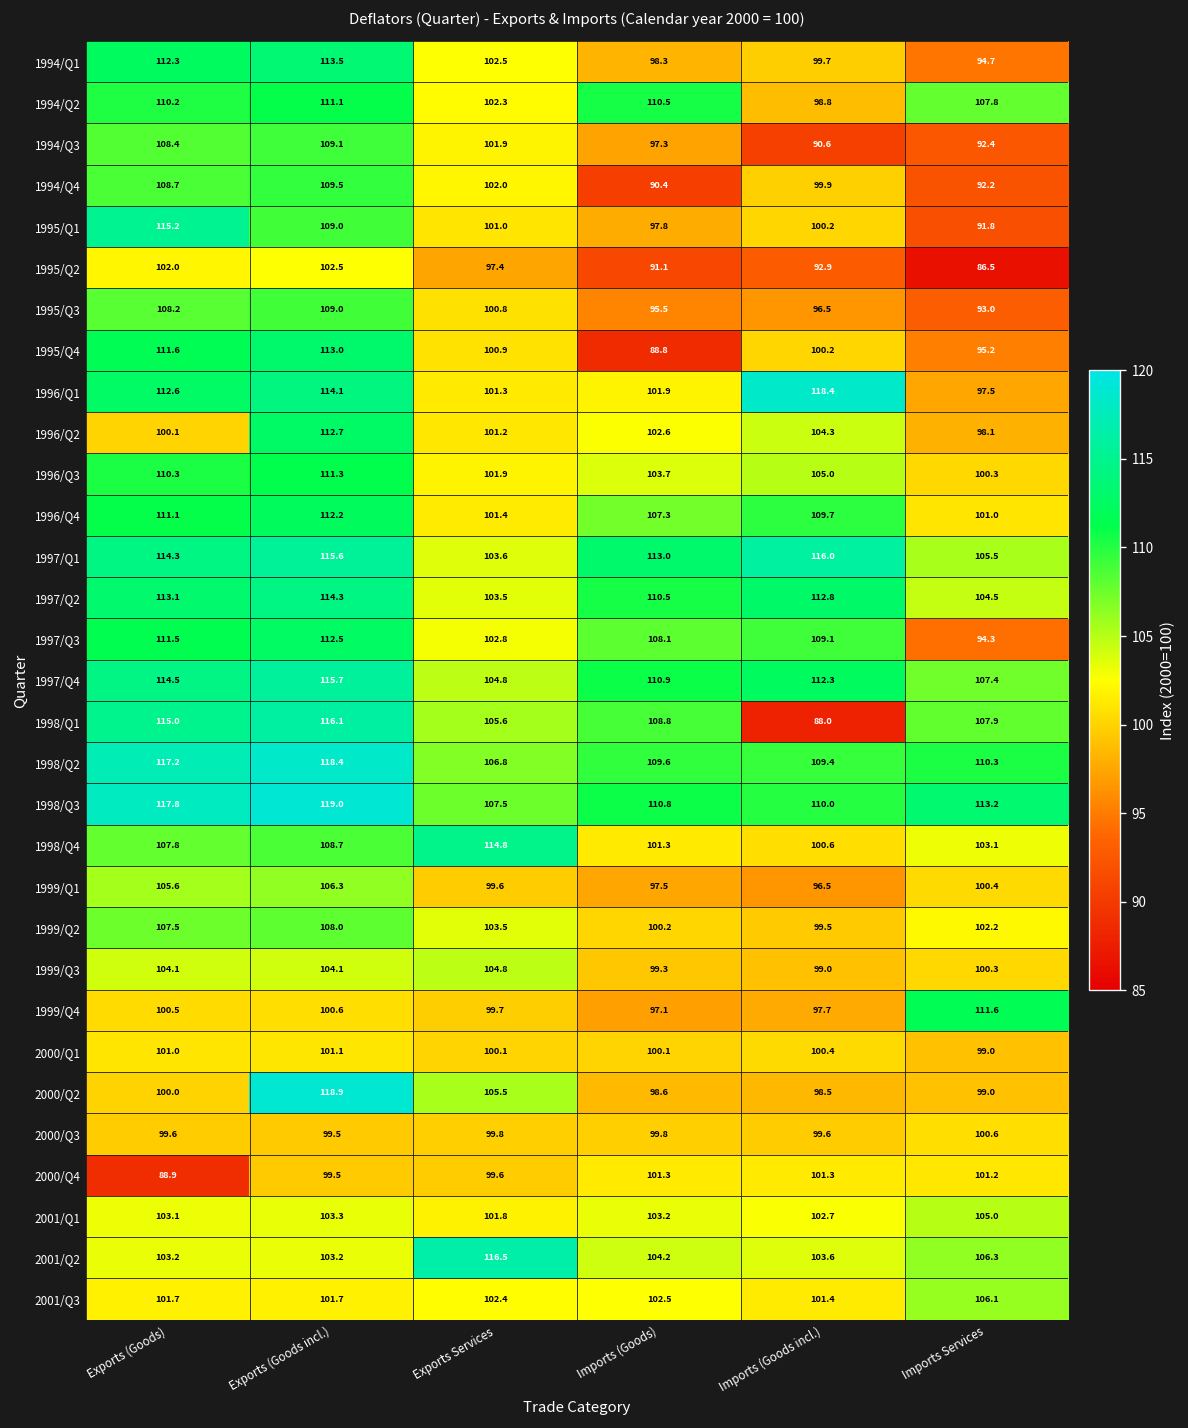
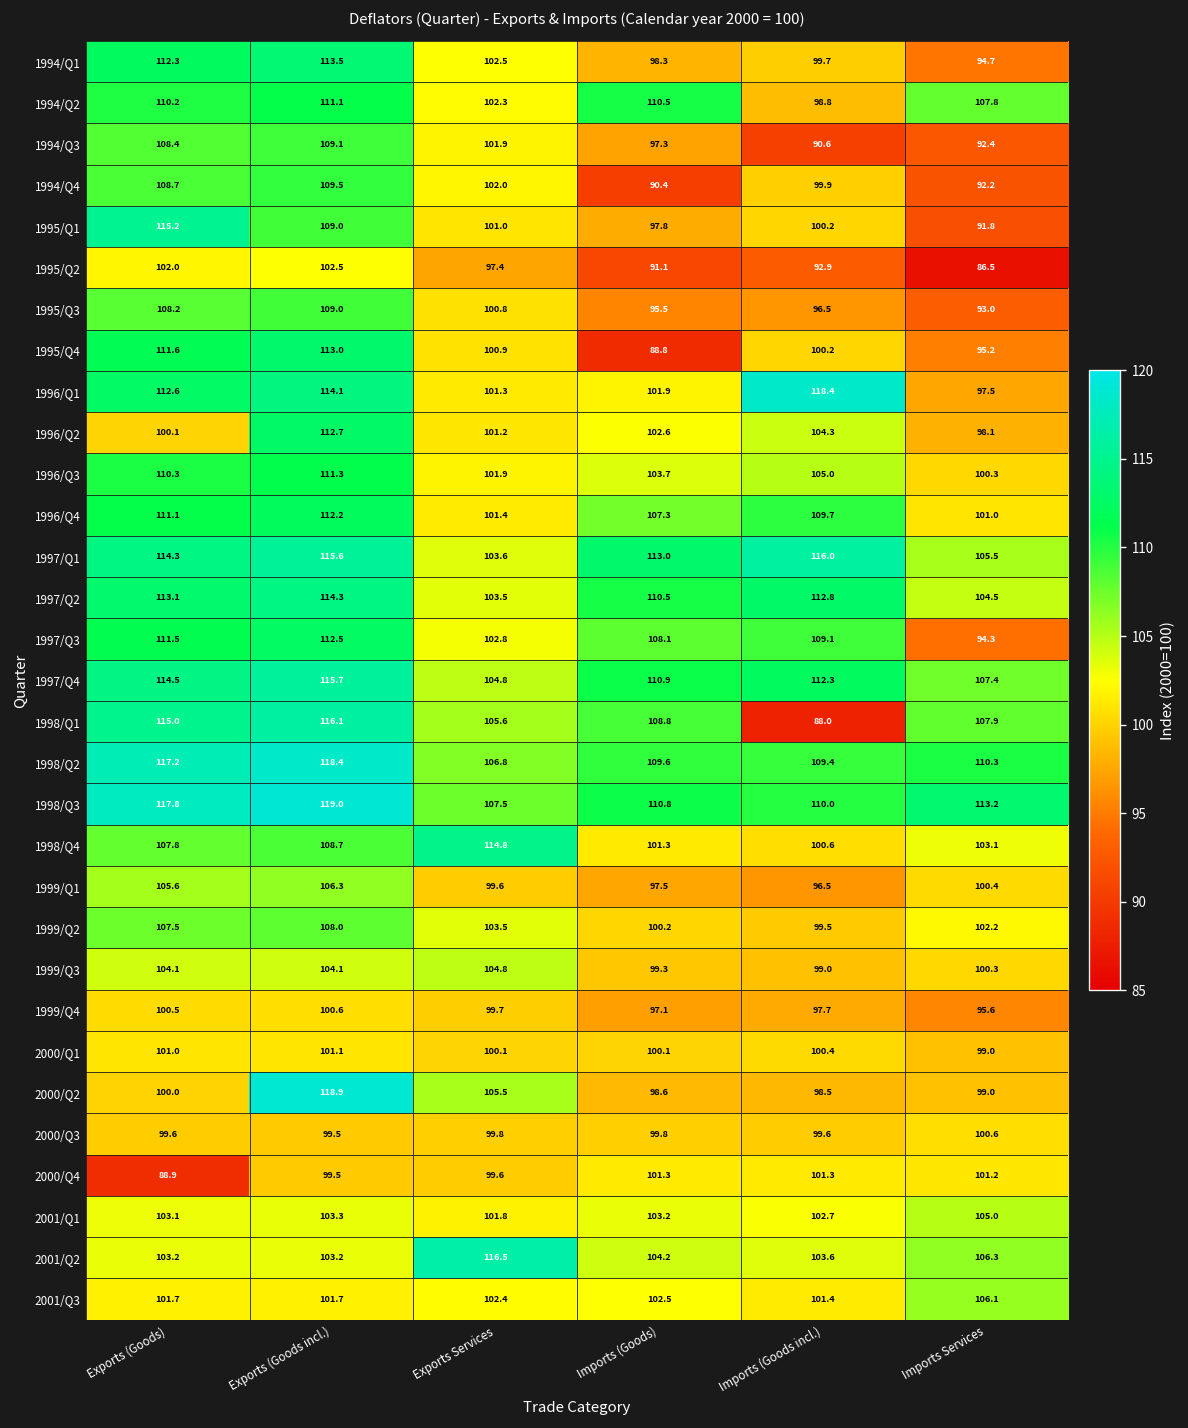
  {
    "1994/Q1": {
      "Exports (Goods)": 112.3,
      "Exports (Goods incl.)": 113.5,
      "Exports Services": 102.5,
      "Imports (Goods)": 98.3,
      "Imports (Goods incl.)": 99.7,
      "Imports Services": 94.7
    },
    "1994/Q2": {
      "Exports (Goods)": 110.2,
      "Exports (Goods incl.)": 111.1,
      "Exports Services": 102.3,
      "Imports (Goods)": 110.5,
      "Imports (Goods incl.)": 98.8,
      "Imports Services": 107.8
    },
    "1994/Q3": {
      "Exports (Goods)": 108.4,
      "Exports (Goods incl.)": 109.1,
      "Exports Services": 101.9,
      "Imports (Goods)": 97.3,
      "Imports (Goods incl.)": 90.6,
      "Imports Services": 92.4
    },
    "1994/Q4": {
      "Exports (Goods)": 108.7,
      "Exports (Goods incl.)": 109.5,
      "Exports Services": 102.0,
      "Imports (Goods)": 90.4,
      "Imports (Goods incl.)": 99.9,
      "Imports Services": 92.2
    },
    "1995/Q1": {
      "Exports (Goods)": 115.2,
      "Exports (Goods incl.)": 109.0,
      "Exports Services": 101.0,
      "Imports (Goods)": 97.8,
      "Imports (Goods incl.)": 100.2,
      "Imports Services": 91.8
    },
    "1995/Q2": {
      "Exports (Goods)": 102.0,
      "Exports (Goods incl.)": 102.5,
      "Exports Services": 97.4,
      "Imports (Goods)": 91.1,
      "Imports (Goods incl.)": 92.9,
      "Imports Services": 86.5
    },
    "1995/Q3": {
      "Exports (Goods)": 108.2,
      "Exports (Goods incl.)": 109.0,
      "Exports Services": 100.8,
      "Imports (Goods)": 95.5,
      "Imports (Goods incl.)": 96.5,
      "Imports Services": 93.0
    },
    "1995/Q4": {
      "Exports (Goods)": 111.6,
      "Exports (Goods incl.)": 113.0,
      "Exports Services": 100.9,
      "Imports (Goods)": 88.8,
      "Imports (Goods incl.)": 100.2,
      "Imports Services": 95.2
    },
    "1996/Q1": {
      "Exports (Goods)": 112.6,
      "Exports (Goods incl.)": 114.1,
      "Exports Services": 101.3,
      "Imports (Goods)": 101.9,
      "Imports (Goods incl.)": 118.4,
      "Imports Services": 97.5
    },
    "1996/Q2": {
      "Exports (Goods)": 100.1,
      "Exports (Goods incl.)": 112.7,
      "Exports Services": 101.2,
      "Imports (Goods)": 102.6,
      "Imports (Goods incl.)": 104.3,
      "Imports Services": 98.1
    },
    "1996/Q3": {
      "Exports (Goods)": 110.3,
      "Exports (Goods incl.)": 111.3,
      "Exports Services": 101.9,
      "Imports (Goods)": 103.7,
      "Imports (Goods incl.)": 105.0,
      "Imports Services": 100.3
    },
    "1996/Q4": {
      "Exports (Goods)": 111.1,
      "Exports (Goods incl.)": 112.2,
      "Exports Services": 101.4,
      "Imports (Goods)": 107.3,
      "Imports (Goods incl.)": 109.7,
      "Imports Services": 101.0
    },
    "1997/Q1": {
      "Exports (Goods)": 114.3,
      "Exports (Goods incl.)": 115.6,
      "Exports Services": 103.6,
      "Imports (Goods)": 113.0,
      "Imports (Goods incl.)": 116.0,
      "Imports Services": 105.5
    },
    "1997/Q2": {
      "Exports (Goods)": 113.1,
      "Exports (Goods incl.)": 114.3,
      "Exports Services": 103.5,
      "Imports (Goods)": 110.5,
      "Imports (Goods incl.)": 112.8,
      "Imports Services": 104.5
    },
    "1997/Q3": {
      "Exports (Goods)": 111.5,
      "Exports (Goods incl.)": 112.5,
      "Exports Services": 102.8,
      "Imports (Goods)": 108.1,
      "Imports (Goods incl.)": 109.1,
      "Imports Services": 94.3
    },
    "1997/Q4": {
      "Exports (Goods)": 114.5,
      "Exports (Goods incl.)": 115.7,
      "Exports Services": 104.8,
      "Imports (Goods)": 110.9,
      "Imports (Goods incl.)": 112.3,
      "Imports Services": 107.4
    },
    "1998/Q1": {
      "Exports (Goods)": 115.0,
      "Exports (Goods incl.)": 116.1,
      "Exports Services": 105.6,
      "Imports (Goods)": 108.8,
      "Imports (Goods incl.)": 88.0,
      "Imports Services": 107.9
    },
    "1998/Q2": {
      "Exports (Goods)": 117.2,
      "Exports (Goods incl.)": 118.4,
      "Exports Services": 106.8,
      "Imports (Goods)": 109.6,
      "Imports (Goods incl.)": 109.4,
      "Imports Services": 110.3
    },
    "1998/Q3": {
      "Exports (Goods)": 117.8,
      "Exports (Goods incl.)": 119.0,
      "Exports Services": 107.5,
      "Imports (Goods)": 110.8,
      "Imports (Goods incl.)": 110.0,
      "Imports Services": 113.2
    },
    "1998/Q4": {
      "Exports (Goods)": 107.8,
      "Exports (Goods incl.)": 108.7,
      "Exports Services": 114.8,
      "Imports (Goods)": 101.3,
      "Imports (Goods incl.)": 100.6,
      "Imports Services": 103.1
    },
    "1999/Q1": {
      "Exports (Goods)": 105.6,
      "Exports (Goods incl.)": 106.3,
      "Exports Services": 99.6,
      "Imports (Goods)": 97.5,
      "Imports (Goods incl.)": 96.5,
      "Imports Services": 100.4
    },
    "1999/Q2": {
      "Exports (Goods)": 107.5,
      "Exports (Goods incl.)": 108.0,
      "Exports Services": 103.5,
      "Imports (Goods)": 100.2,
      "Imports (Goods incl.)": 99.5,
      "Imports Services": 102.2
    },
    "1999/Q3": {
      "Exports (Goods)": 104.1,
      "Exports (Goods incl.)": 104.1,
      "Exports Services": 104.8,
      "Imports (Goods)": 99.3,
      "Imports (Goods incl.)": 99.0,
      "Imports Services": 100.3
    },
    "1999/Q4": {
      "Exports (Goods)": 100.5,
      "Exports (Goods incl.)": 100.6,
      "Exports Services": 99.7,
      "Imports (Goods)": 97.1,
      "Imports (Goods incl.)": 97.7,
-     "Imports Services": 111.6
+     "Imports Services": 95.6
    },
    "2000/Q1": {
      "Exports (Goods)": 101.0,
      "Exports (Goods incl.)": 101.1,
      "Exports Services": 100.1,
      "Imports (Goods)": 100.1,
      "Imports (Goods incl.)": 100.4,
      "Imports Services": 99.0
    },
    "2000/Q2": {
      "Exports (Goods)": 100.0,
      "Exports (Goods incl.)": 118.9,
      "Exports Services": 105.5,
      "Imports (Goods)": 98.6,
      "Imports (Goods incl.)": 98.5,
      "Imports Services": 99.0
    },
    "2000/Q3": {
      "Exports (Goods)": 99.6,
      "Exports (Goods incl.)": 99.5,
      "Exports Services": 99.8,
      "Imports (Goods)": 99.8,
      "Imports (Goods incl.)": 99.6,
      "Imports Services": 100.6
    },
    "2000/Q4": {
      "Exports (Goods)": 88.9,
      "Exports (Goods incl.)": 99.5,
      "Exports Services": 99.6,
      "Imports (Goods)": 101.3,
      "Imports (Goods incl.)": 101.3,
      "Imports Services": 101.2
    },
    "2001/Q1": {
      "Exports (Goods)": 103.1,
      "Exports (Goods incl.)": 103.3,
      "Exports Services": 101.8,
      "Imports (Goods)": 103.2,
      "Imports (Goods incl.)": 102.7,
      "Imports Services": 105.0
    },
    "2001/Q2": {
      "Exports (Goods)": 103.2,
      "Exports (Goods incl.)": 103.2,
      "Exports Services": 116.5,
      "Imports (Goods)": 104.2,
      "Imports (Goods incl.)": 103.6,
      "Imports Services": 106.3
    },
    "2001/Q3": {
      "Exports (Goods)": 101.7,
      "Exports (Goods incl.)": 101.7,
      "Exports Services": 102.4,
      "Imports (Goods)": 102.5,
      "Imports (Goods incl.)": 101.4,
      "Imports Services": 106.1
    }
  }
